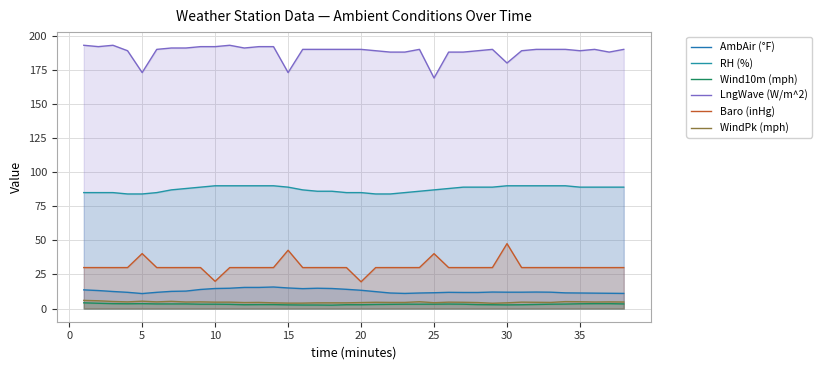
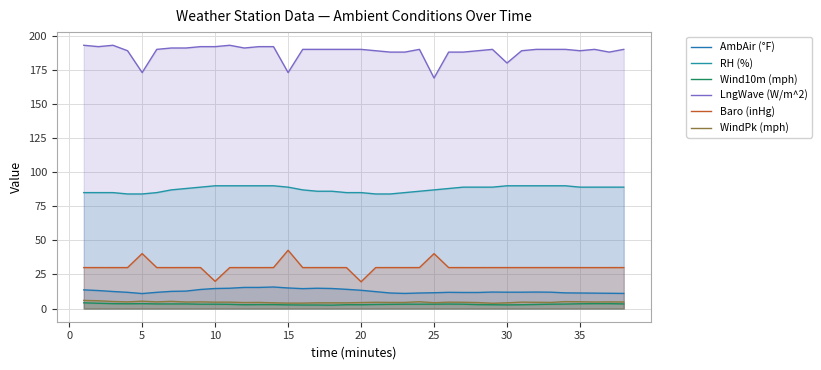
  {
    "LngWave (W/m^2)": {
      "5": 173,
      "10": 192,
      "15": 173,
      "20": 190,
      "25": 169,
      "30": 180,
      "35": 189
    },
    "Baro (inHg)": {
      "5": 40,
      "10": 20,
      "15": 43,
      "20": 20,
      "25": 40,
-     "30": 48,
+     "30": 30,
      "35": 30
    }
  }
